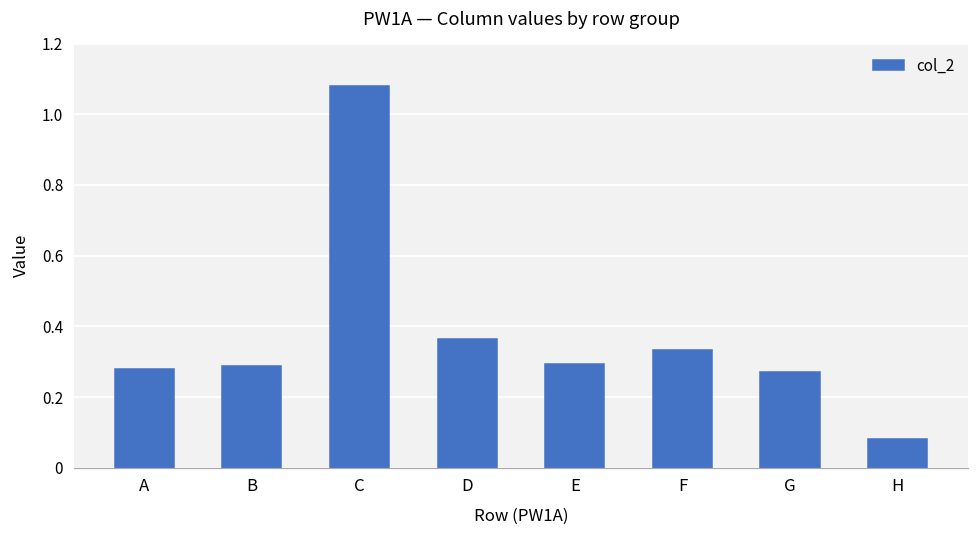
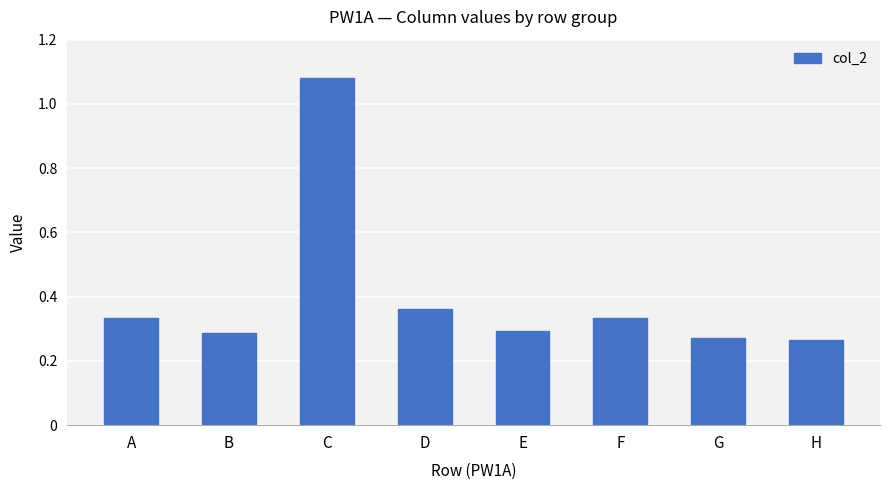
  {
-   "A": 0.28,
+   "A": 0.33,
    "B": 0.29,
    "C": 1.08,
    "D": 0.36,
    "E": 0.29,
    "F": 0.33,
    "G": 0.27,
-   "H": 0.08
+   "H": 0.26
  }
